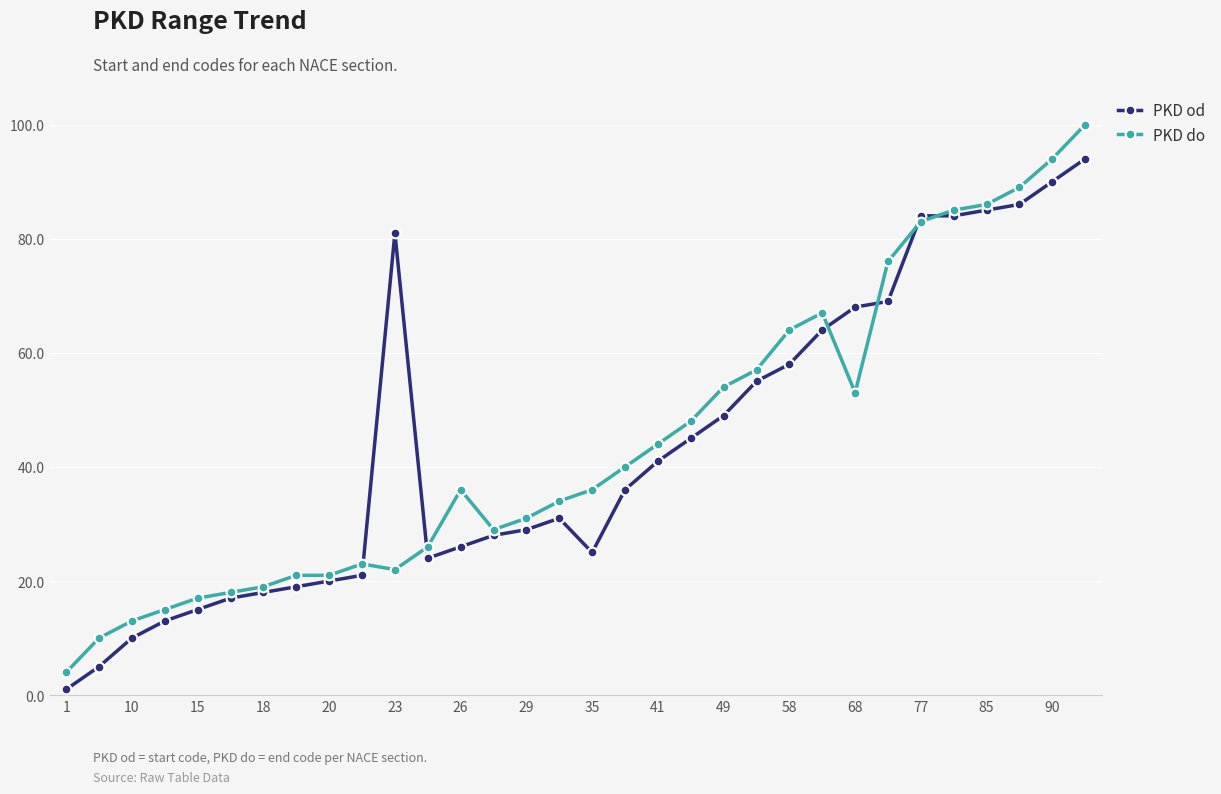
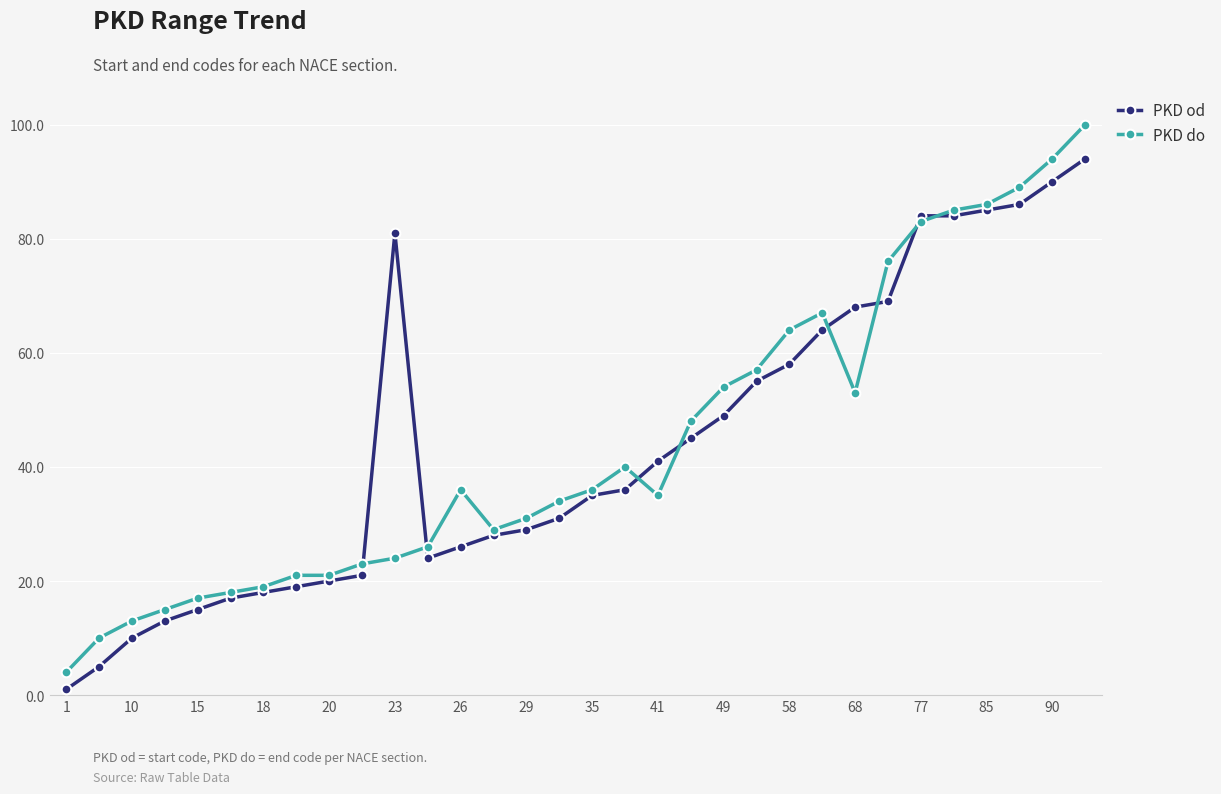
  {
    "PKD od": {
      "1": 1,
      "10": 10,
      "15": 15,
      "18": 18,
      "20": 20,
      "23": 81,
      "26": 26,
      "29": 29,
-     "35": 25,
+     "35": 35,
      "41": 41,
      "49": 49,
      "58": 58,
      "68": 68,
      "77": 84,
      "85": 85,
      "90": 90
    },
    "PKD do": {
      "1": 4,
      "10": 13,
      "15": 17,
      "18": 19,
      "20": 21,
-     "23": 22,
+     "23": 24,
      "26": 36,
      "29": 31,
      "35": 36,
-     "41": 44,
+     "41": 35,
      "49": 54,
      "58": 64,
      "68": 53,
      "77": 83,
      "85": 86,
      "90": 94
    }
  }
